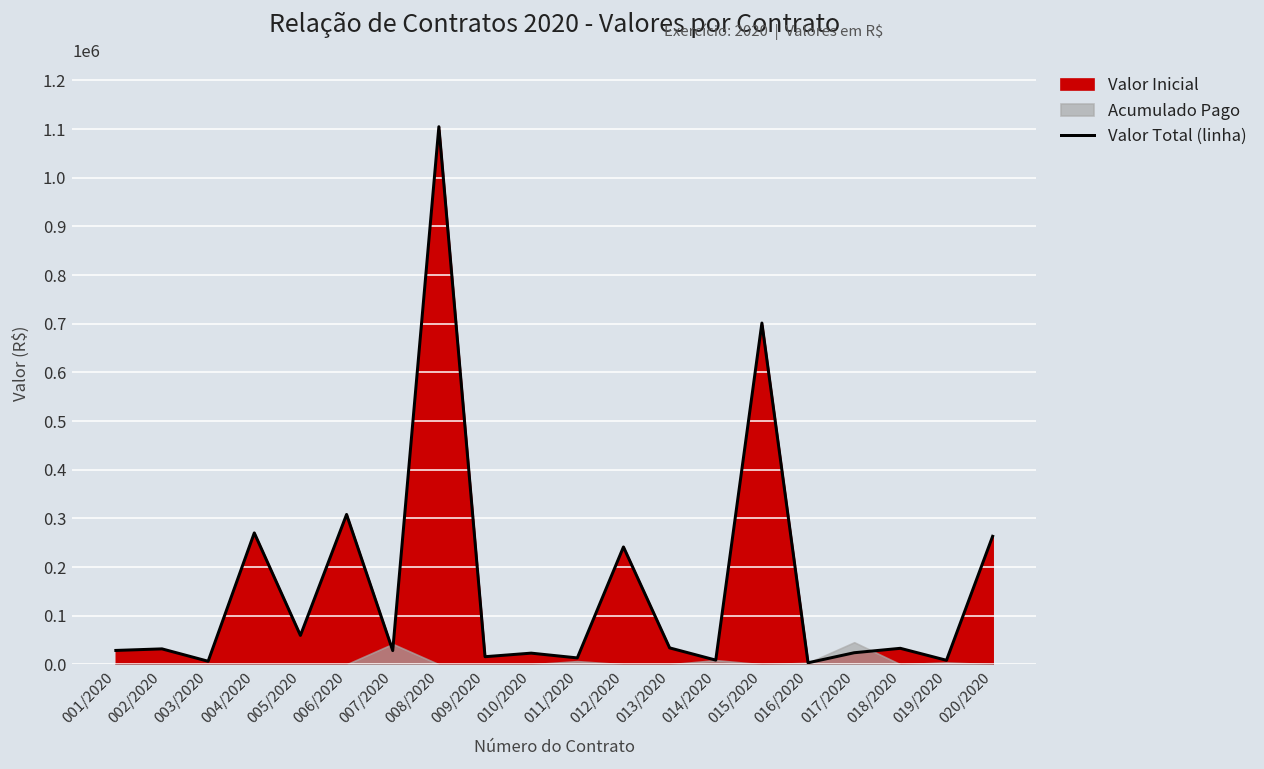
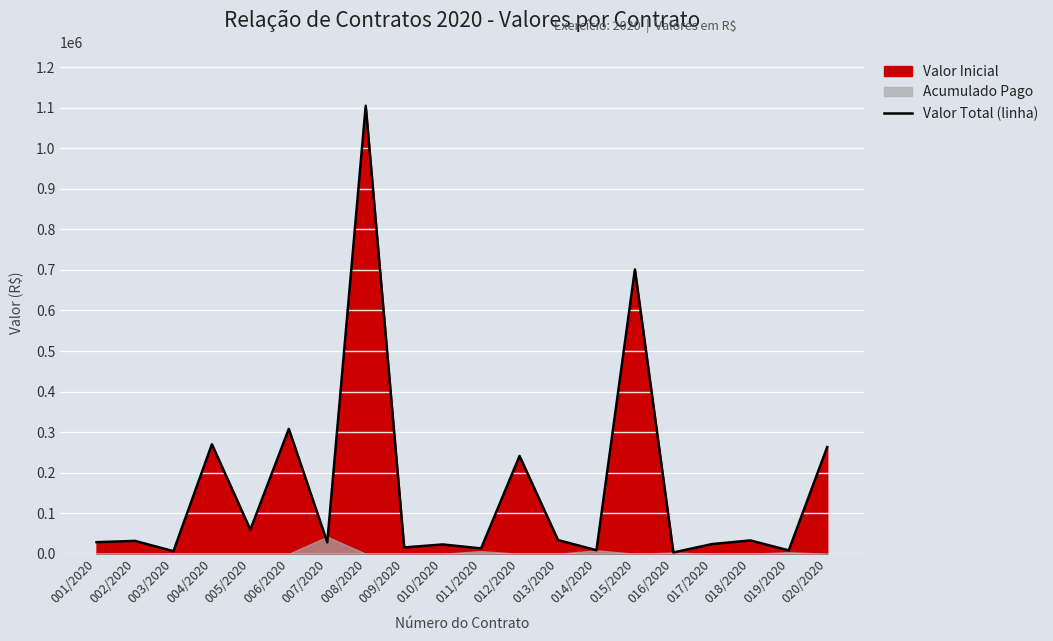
  {
    "Valor Inicial": {
      "001/2020": 30000,
      "002/2020": 30000,
      "004/2020": 270000,
      "005/2020": 60000,
      "006/2020": 310000,
      "007/2020": 30000,
      "008/2020": 1110000,
      "009/2020": 20000,
      "010/2020": 20000,
      "011/2020": 10000,
      "012/2020": 240000,
      "013/2020": 30000,
      "015/2020": 700000,
      "017/2020": 20000,
      "018/2020": 30000,
      "020/2020": 260000
    },
    "Acumulado Pago": {
      "001/2020": 0,
      "002/2020": 0,
      "004/2020": 0,
      "005/2020": 0,
      "006/2020": 0,
      "007/2020": 40000,
      "008/2020": 0,
      "009/2020": 0,
      "010/2020": 0,
      "011/2020": 10000,
      "012/2020": 0,
      "013/2020": 0,
      "015/2020": 0,
-     "017/2020": 50000,
+     "017/2020": 0,
      "018/2020": 0,
      "020/2020": 0
    }
  }
